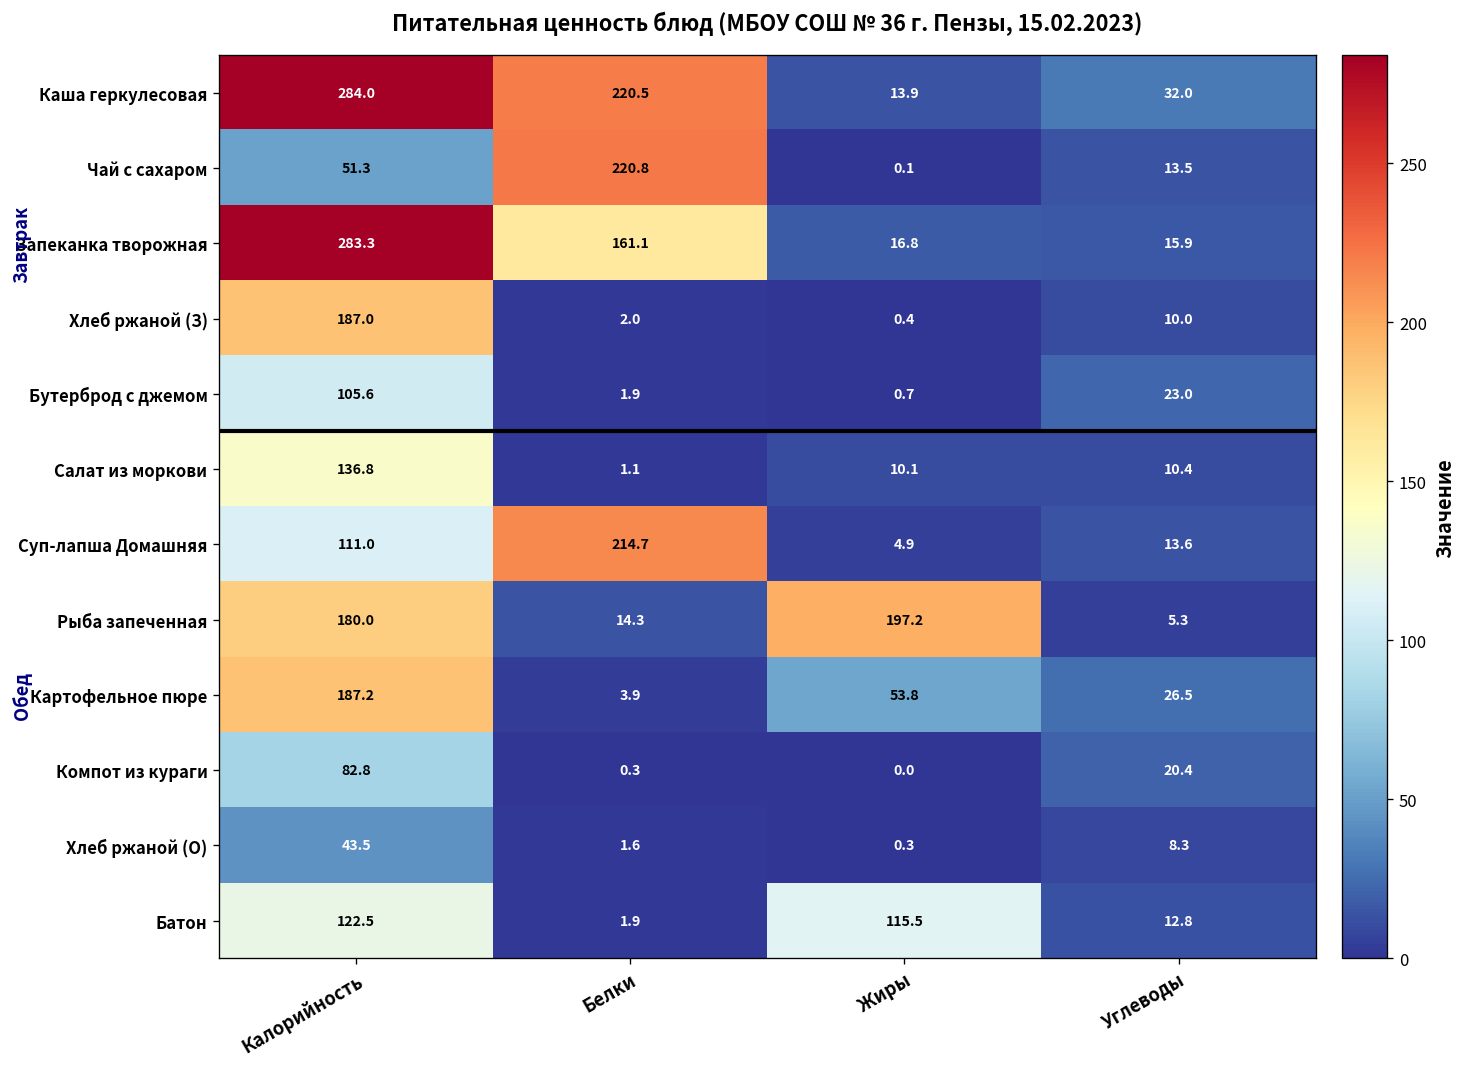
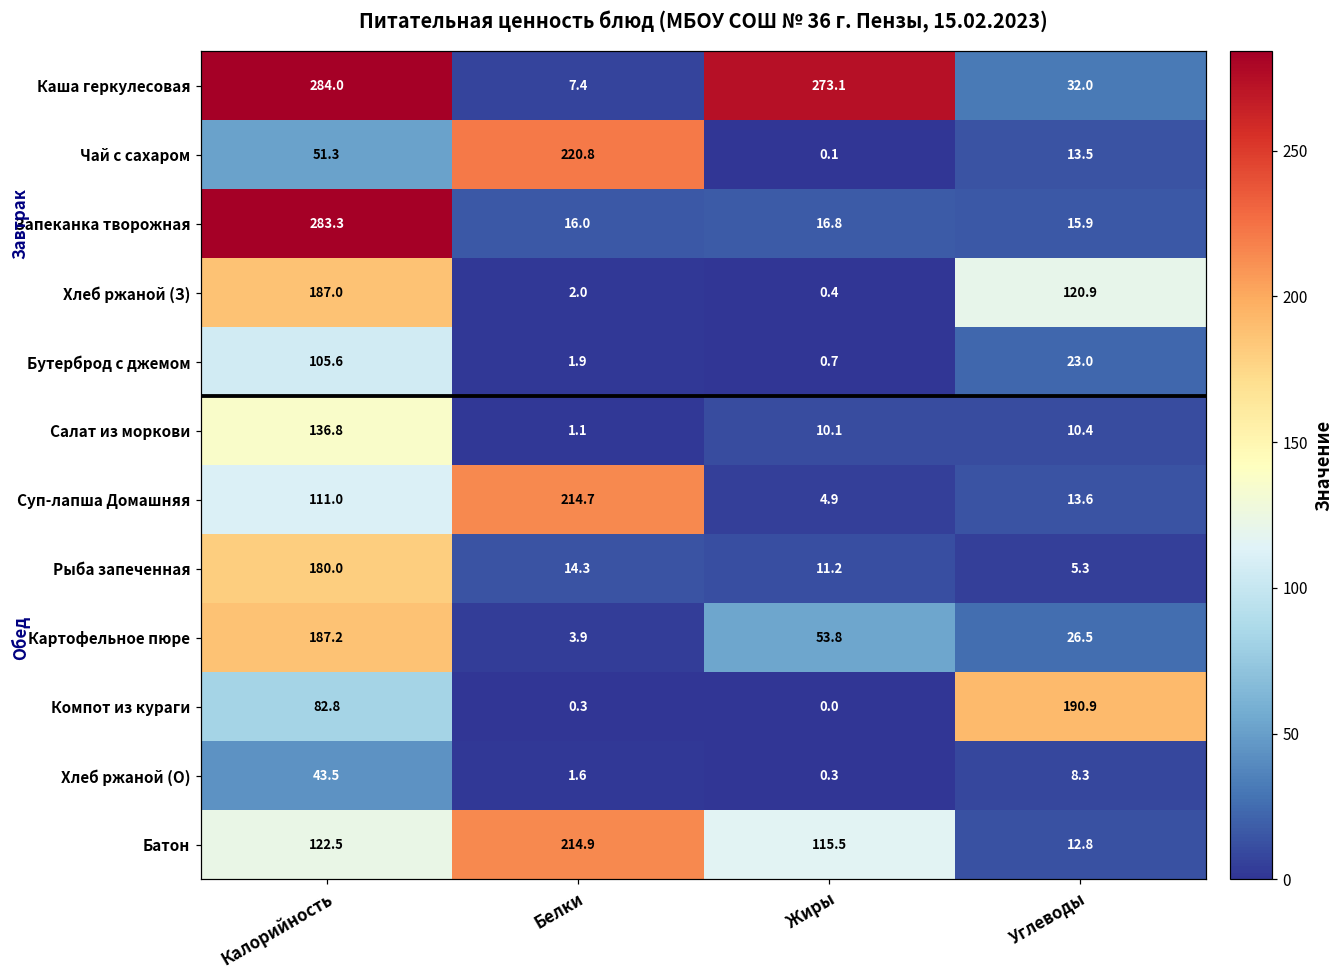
  {
    "Каша геркулесовая": {
      "Калорийность": 284.0,
-     "Белки": 220.5,
-     "Жиры": 13.9,
+     "Белки": 7.4,
+     "Жиры": 273.1,
      "Углеводы": 32.0
    },
    "Чай с сахаром": {
      "Калорийность": 51.3,
      "Белки": 220.8,
      "Жиры": 0.1,
      "Углеводы": 13.5
    },
    "Запеканка творожная": {
      "Калорийность": 283.3,
-     "Белки": 161.1,
+     "Белки": 16.0,
      "Жиры": 16.8,
      "Углеводы": 15.9
    },
    "Хлеб ржаной (З)": {
      "Калорийность": 187.0,
      "Белки": 2.0,
      "Жиры": 0.4,
-     "Углеводы": 10.0
+     "Углеводы": 120.9
    },
    "Бутерброд с джемом": {
      "Калорийность": 105.6,
      "Белки": 1.9,
      "Жиры": 0.7,
      "Углеводы": 23.0
    },
    "Салат из моркови": {
      "Калорийность": 136.8,
      "Белки": 1.1,
      "Жиры": 10.1,
      "Углеводы": 10.4
    },
    "Суп-лапша Домашняя": {
      "Калорийность": 111.0,
      "Белки": 214.7,
      "Жиры": 4.9,
      "Углеводы": 13.6
    },
    "Рыба запеченная": {
      "Калорийность": 180.0,
      "Белки": 14.3,
-     "Жиры": 197.2,
+     "Жиры": 11.2,
      "Углеводы": 5.3
    },
    "Картофельное пюре": {
      "Калорийность": 187.2,
      "Белки": 3.9,
      "Жиры": 53.8,
      "Углеводы": 26.5
    },
    "Компот из кураги": {
      "Калорийность": 82.8,
      "Белки": 0.3,
      "Жиры": 0.0,
-     "Углеводы": 20.4
+     "Углеводы": 190.9
    },
    "Хлеб ржаной (О)": {
      "Калорийность": 43.5,
      "Белки": 1.6,
      "Жиры": 0.3,
      "Углеводы": 8.3
    },
    "Батон": {
      "Калорийность": 122.5,
-     "Белки": 1.9,
+     "Белки": 214.9,
      "Жиры": 115.5,
      "Углеводы": 12.8
    }
  }
